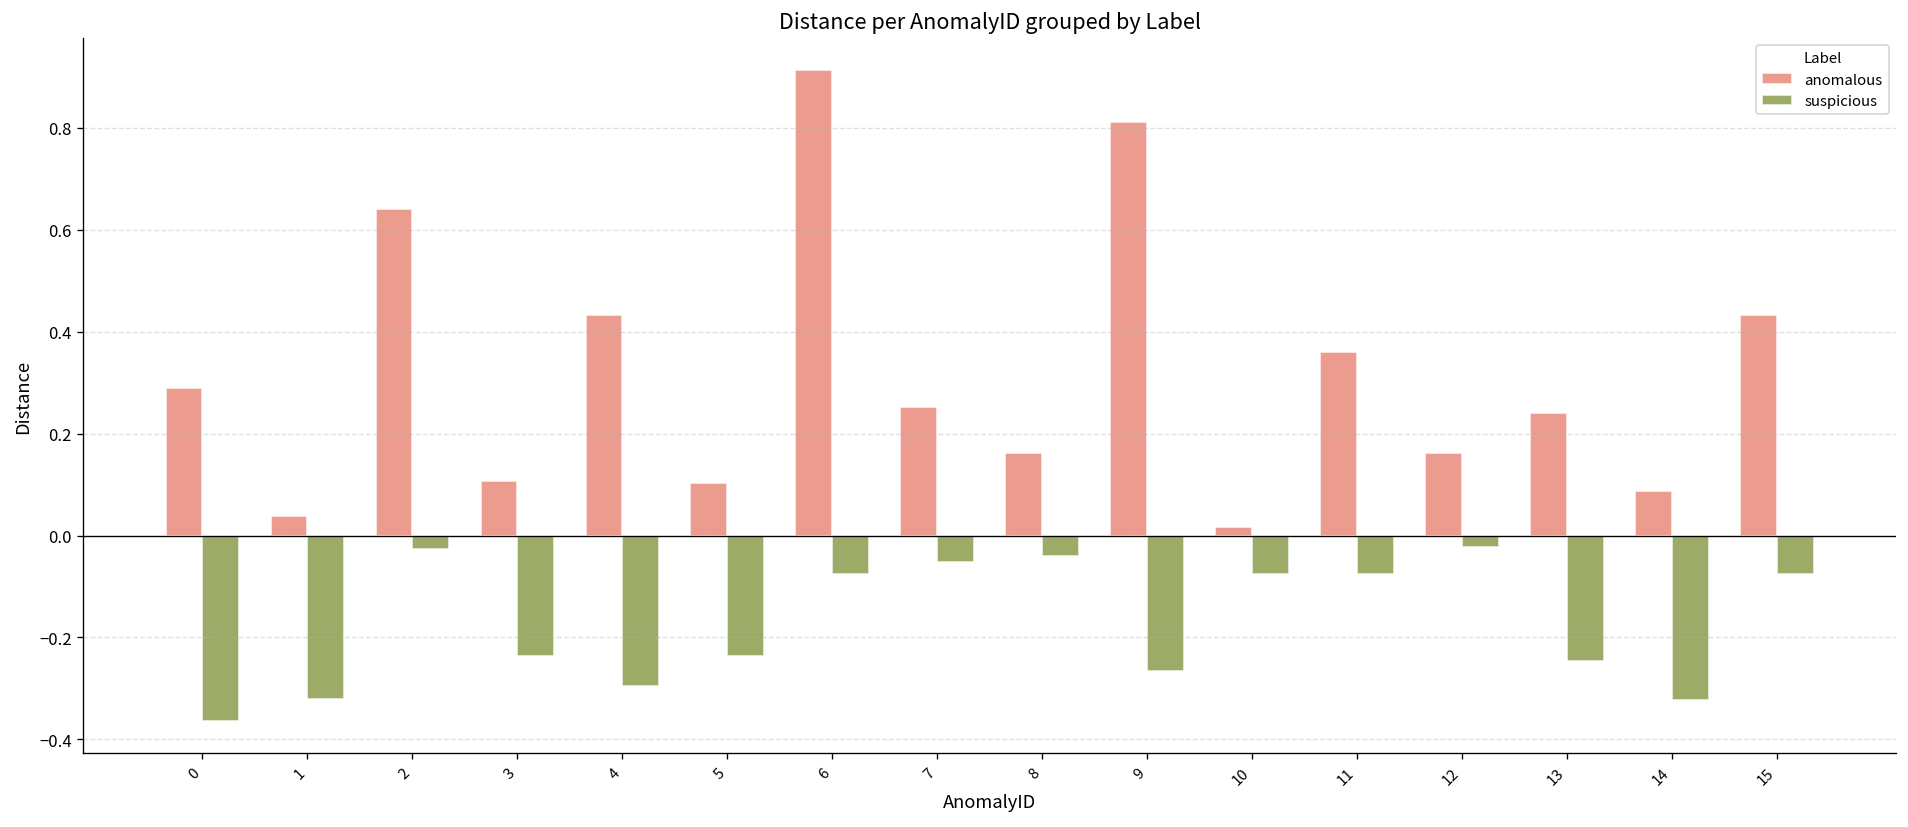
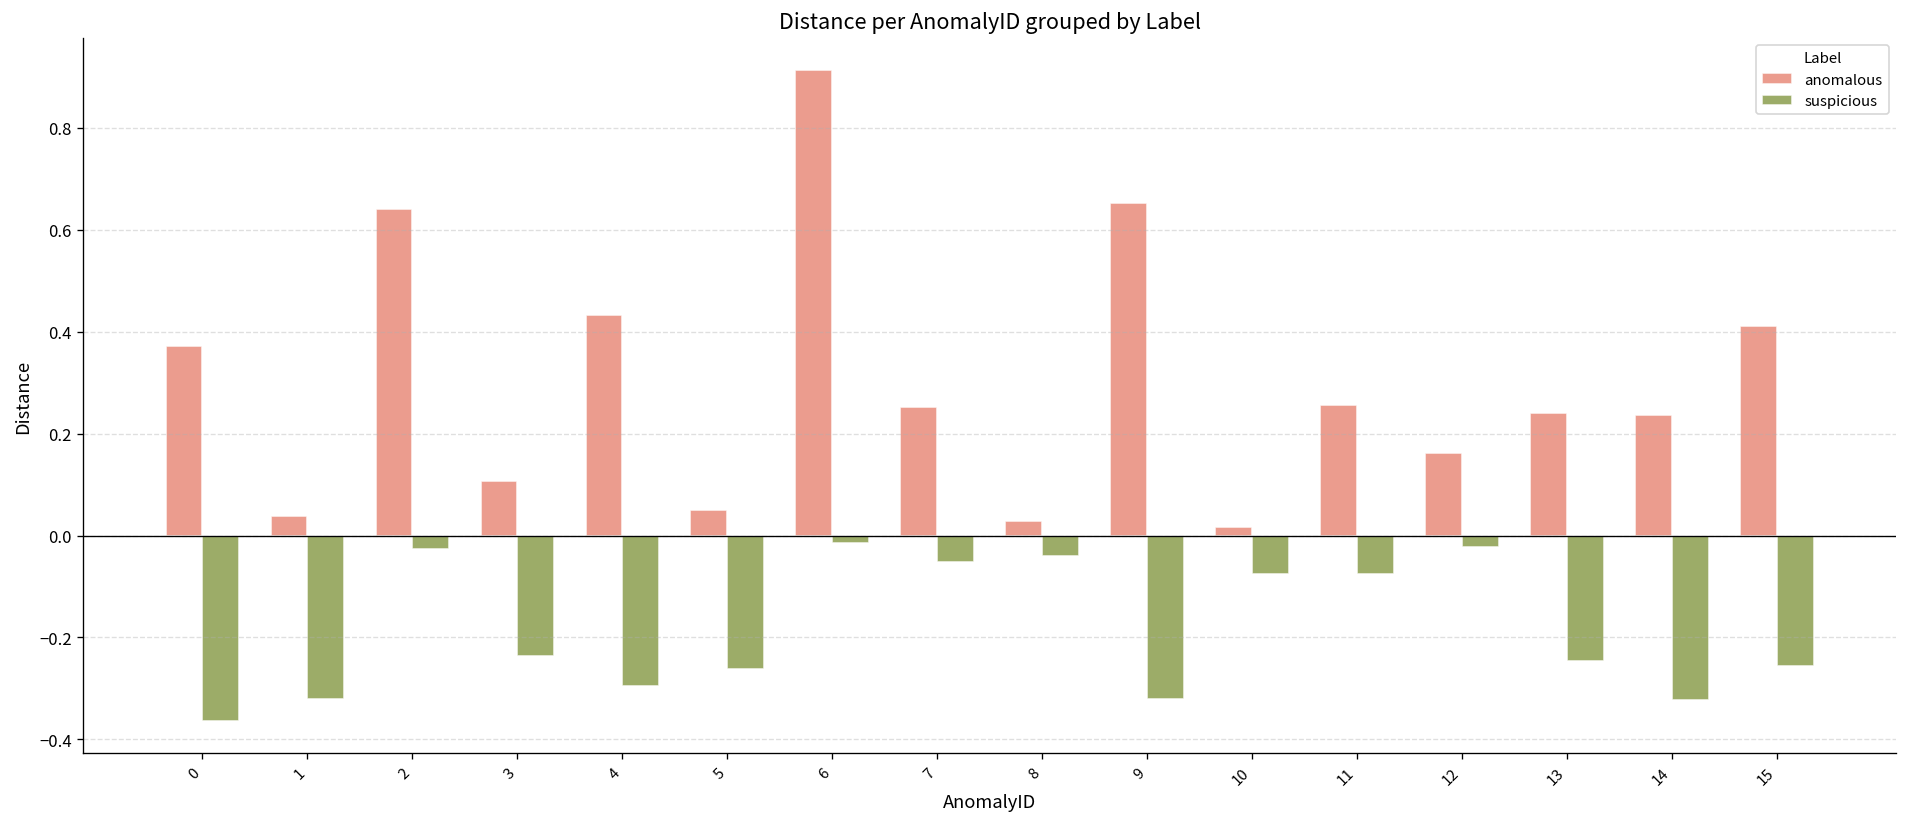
  {
    "anomalous": {
-     "0": 0.29,
+     "0": 0.37,
      "1": 0.04,
      "2": 0.64,
      "3": 0.11,
      "4": 0.43,
-     "5": 0.10,
+     "5": 0.05,
      "6": 0.91,
      "7": 0.25,
-     "8": 0.16,
-     "9": 0.81,
+     "8": 0.03,
+     "9": 0.65,
      "10": 0.02,
-     "11": 0.36,
+     "11": 0.26,
      "12": 0.16,
      "13": 0.24,
-     "14": 0.09,
-     "15": 0.43
+     "14": 0.24,
+     "15": 0.41
    },
    "suspicious": {
      "0": -0.36,
      "1": -0.32,
      "2": -0.03,
      "3": -0.24,
      "4": -0.29,
-     "5": -0.24,
-     "6": -0.08,
+     "5": -0.26,
+     "6": -0.01,
      "7": -0.05,
      "8": -0.04,
-     "9": -0.26,
+     "9": -0.32,
      "10": -0.08,
      "11": -0.08,
      "12": -0.02,
      "13": -0.25,
      "14": -0.32,
-     "15": -0.08
+     "15": -0.26
    }
  }
